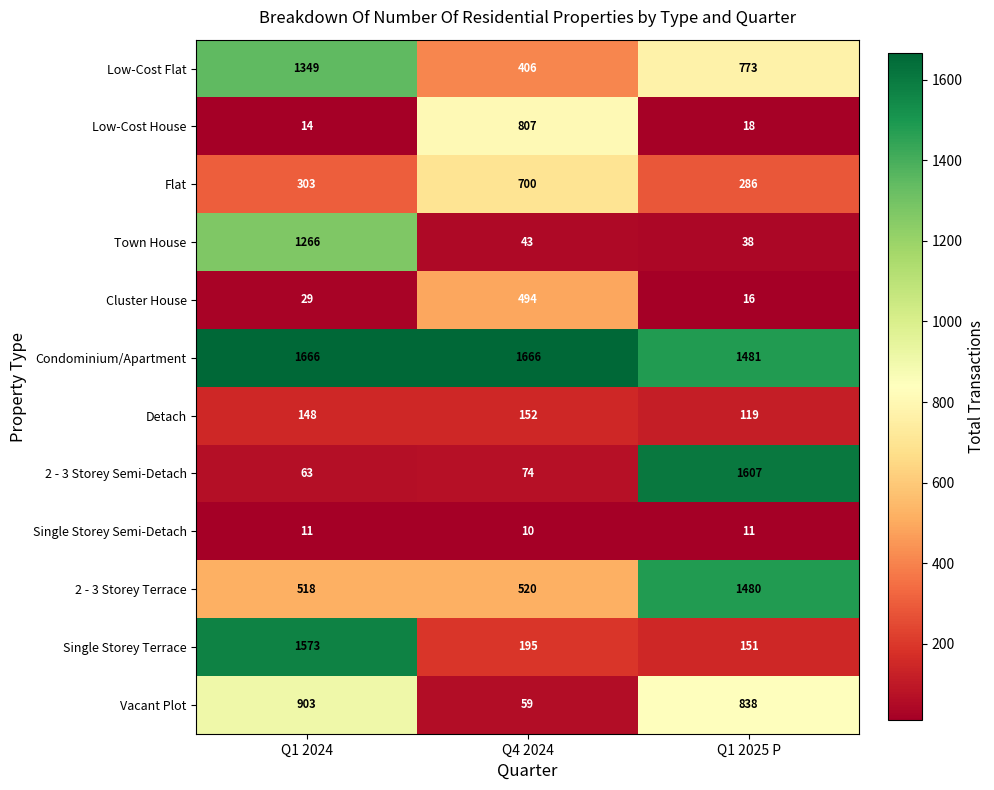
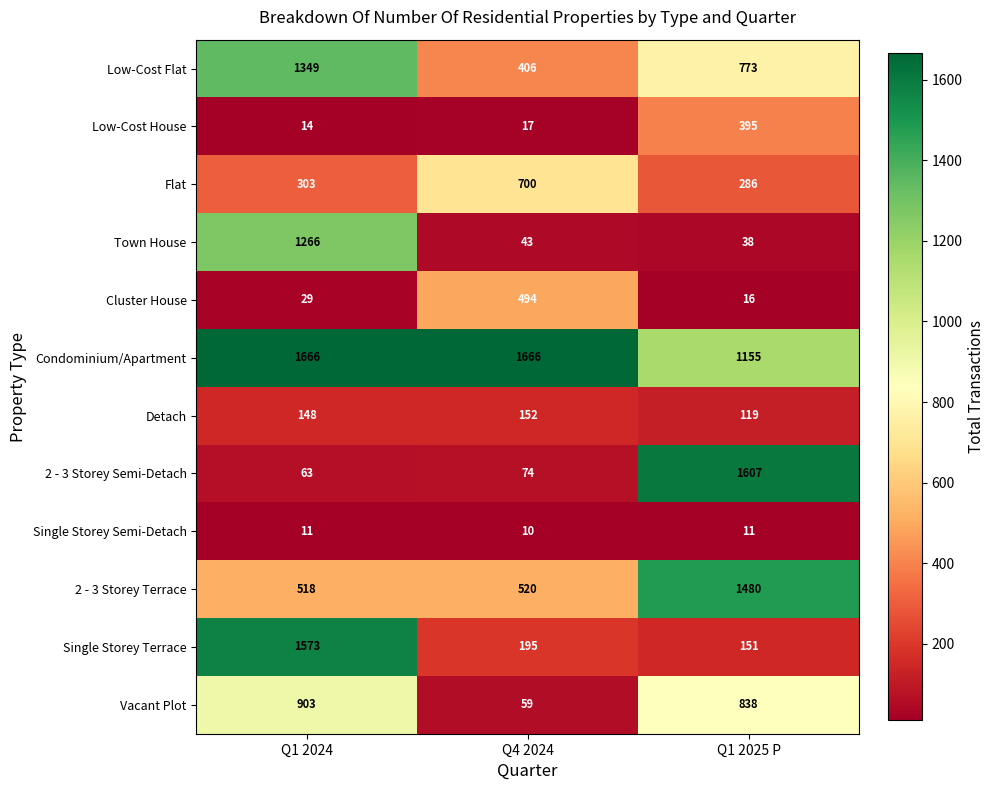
  {
    "Low-Cost Flat": {
      "Q1 2024": 1349,
      "Q4 2024": 406,
      "Q1 2025 P": 773
    },
    "Low-Cost House": {
      "Q1 2024": 14,
-     "Q4 2024": 807,
-     "Q1 2025 P": 18
+     "Q4 2024": 17,
+     "Q1 2025 P": 395
    },
    "Flat": {
      "Q1 2024": 303,
      "Q4 2024": 700,
      "Q1 2025 P": 286
    },
    "Town House": {
      "Q1 2024": 1266,
      "Q4 2024": 43,
      "Q1 2025 P": 38
    },
    "Cluster House": {
      "Q1 2024": 29,
      "Q4 2024": 494,
      "Q1 2025 P": 16
    },
    "Condominium/Apartment": {
      "Q1 2024": 1666,
      "Q4 2024": 1666,
-     "Q1 2025 P": 1481
+     "Q1 2025 P": 1155
    },
    "Detach": {
      "Q1 2024": 148,
      "Q4 2024": 152,
      "Q1 2025 P": 119
    },
    "2 - 3 Storey Semi-Detach": {
      "Q1 2024": 63,
      "Q4 2024": 74,
      "Q1 2025 P": 1607
    },
    "Single Storey Semi-Detach": {
      "Q1 2024": 11,
      "Q4 2024": 10,
      "Q1 2025 P": 11
    },
    "2 - 3 Storey Terrace": {
      "Q1 2024": 518,
      "Q4 2024": 520,
      "Q1 2025 P": 1480
    },
    "Single Storey Terrace": {
      "Q1 2024": 1573,
      "Q4 2024": 195,
      "Q1 2025 P": 151
    },
    "Vacant Plot": {
      "Q1 2024": 903,
      "Q4 2024": 59,
      "Q1 2025 P": 838
    }
  }
